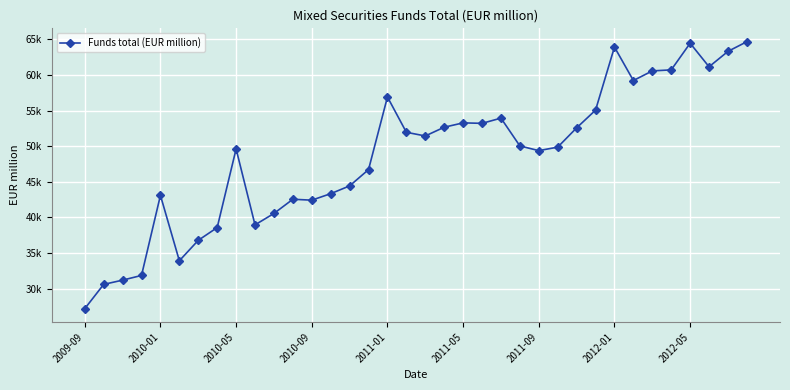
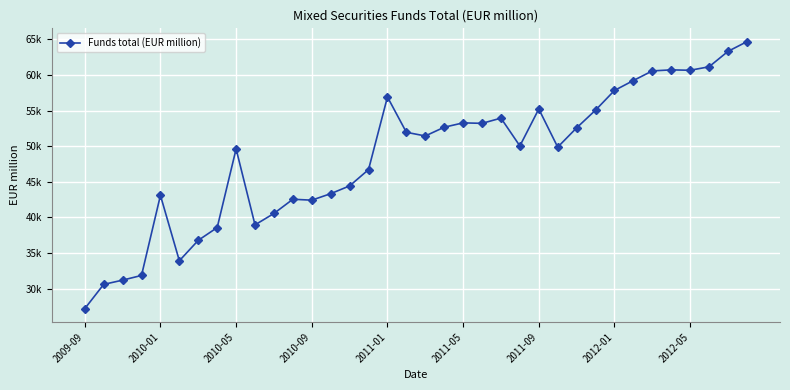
  {
    "2009-09": 27000,
    "2010-01": 43000,
    "2010-05": 50000,
    "2010-09": 42000,
    "2011-01": 57000,
    "2011-05": 53000,
-   "2011-09": 49000,
-   "2012-01": 64000,
-   "2012-05": 64000
+   "2011-09": 55000,
+   "2012-01": 58000,
+   "2012-05": 61000
  }
